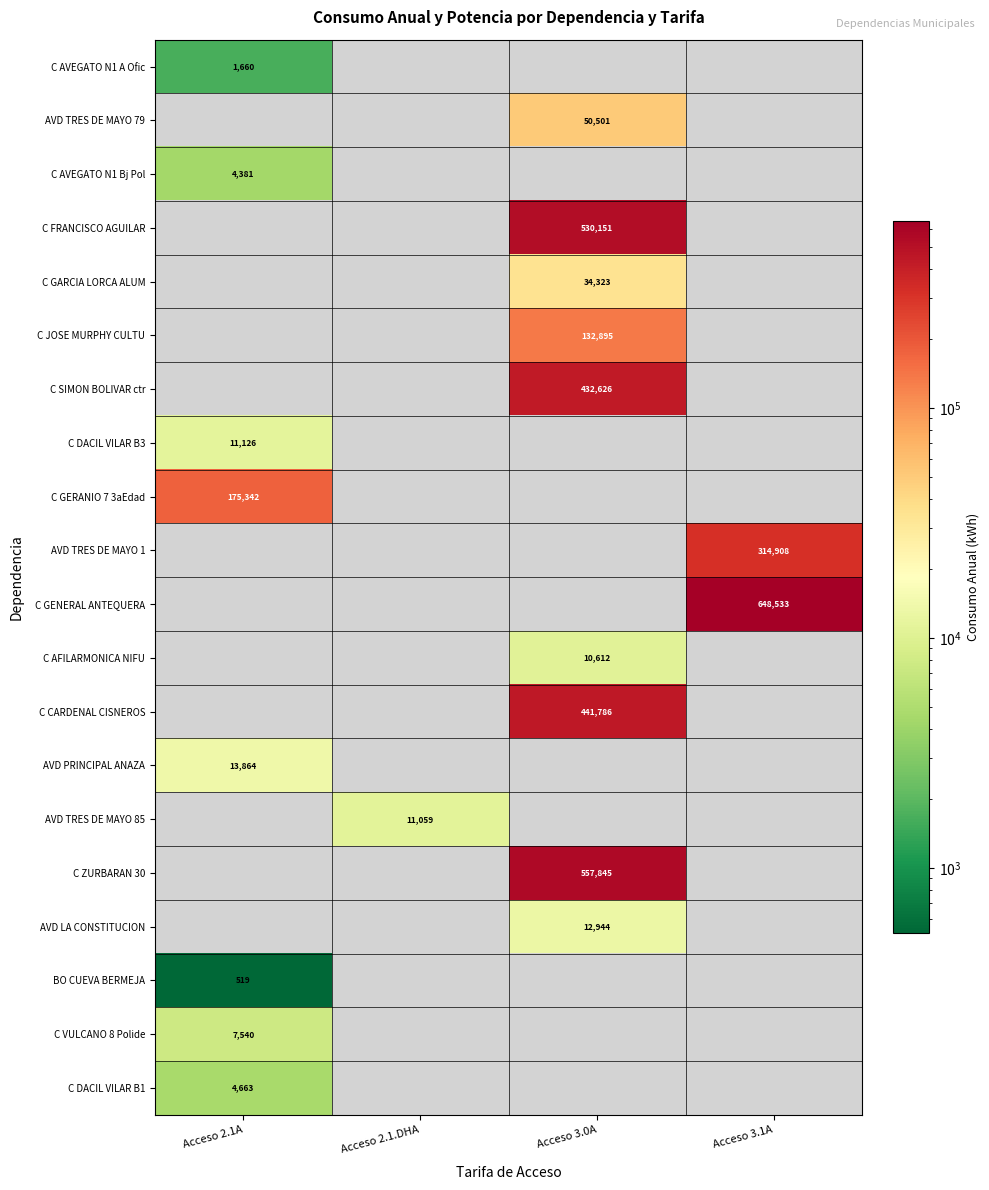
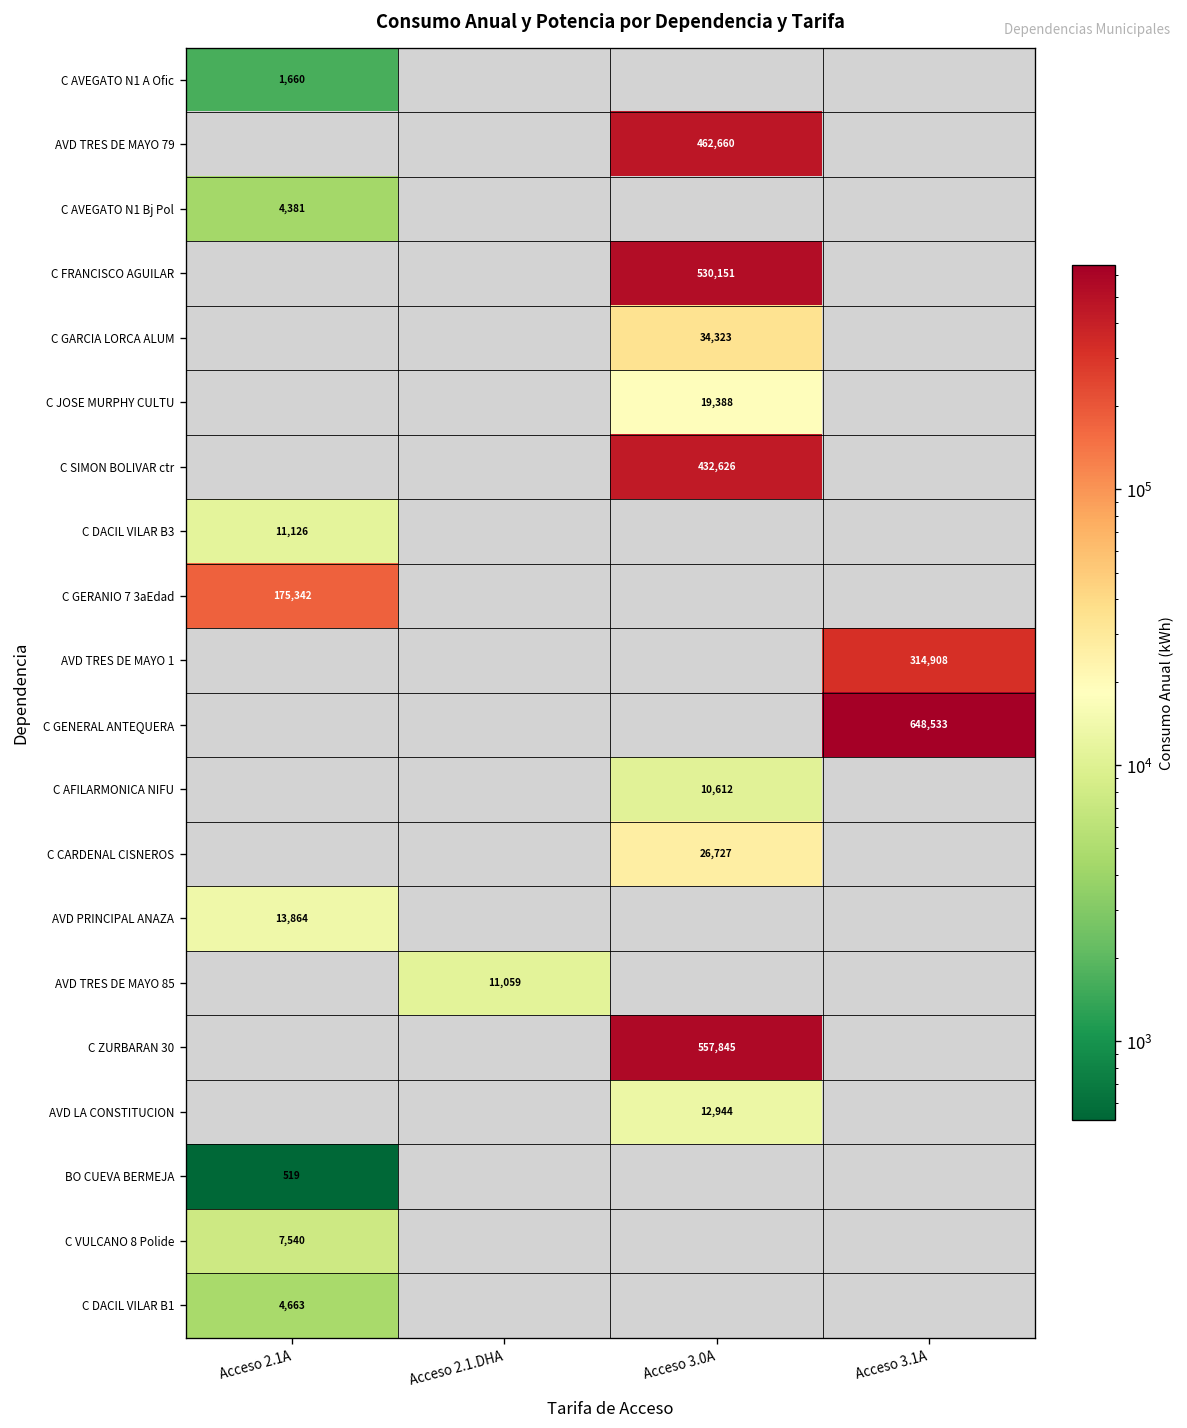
  {
    "C AVEGATO N1 A Ofic": {
      "Acceso 2.1A": "1,660"
    },
    "AVD TRES DE MAYO 79": {
-     "Acceso 3.0A": "50,501"
+     "Acceso 3.0A": "462,660"
    },
    "C AVEGATO N1 Bj Pol": {
      "Acceso 2.1A": "4,381"
    },
    "C FRANCISCO AGUILAR": {
      "Acceso 3.0A": "530,151"
    },
    "C GARCIA LORCA ALUM": {
      "Acceso 3.0A": "34,323"
    },
    "C JOSE MURPHY CULTU": {
-     "Acceso 3.0A": "132,895"
+     "Acceso 3.0A": "19,388"
    },
    "C SIMON BOLIVAR ctr": {
      "Acceso 3.0A": "432,626"
    },
    "C DACIL VILAR B3": {
      "Acceso 2.1A": "11,126"
    },
    "C GERANIO 7 3aEdad": {
      "Acceso 2.1A": "175,342"
    },
    "AVD TRES DE MAYO 1": {
      "Acceso 3.1A": "314,908"
    },
    "C GENERAL ANTEQUERA": {
      "Acceso 3.1A": "648,533"
    },
    "C AFILARMONICA NIFU": {
      "Acceso 3.0A": "10,612"
    },
    "C CARDENAL CISNEROS": {
-     "Acceso 3.0A": "441,786"
+     "Acceso 3.0A": "26,727"
    },
    "AVD PRINCIPAL ANAZA": {
      "Acceso 2.1A": "13,864"
    },
    "AVD TRES DE MAYO 85": {
      "Acceso 2.1.DHA": "11,059"
    },
    "C ZURBARAN 30": {
      "Acceso 3.0A": "557,845"
    },
    "AVD LA CONSTITUCION": {
      "Acceso 3.0A": "12,944"
    },
    "BO CUEVA BERMEJA": {
      "Acceso 2.1A": "519"
    },
    "C VULCANO 8 Polide": {
      "Acceso 2.1A": "7,540"
    },
    "C DACIL VILAR B1": {
      "Acceso 2.1A": "4,663"
    }
  }
